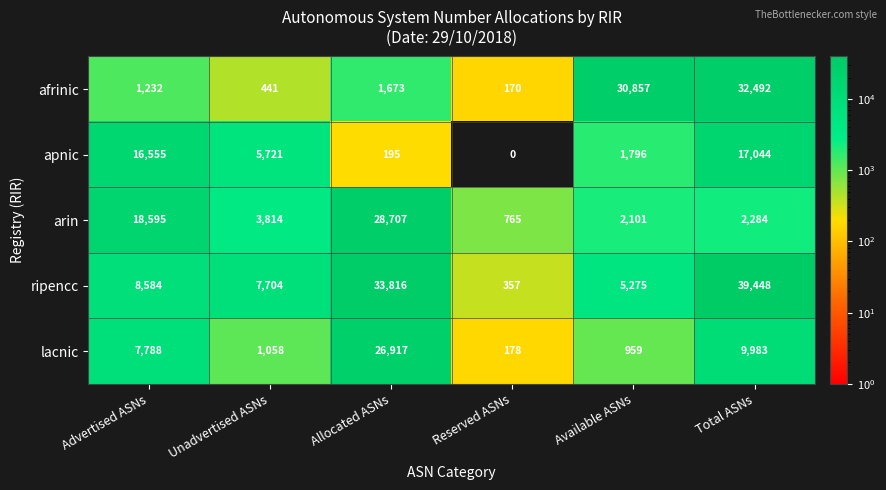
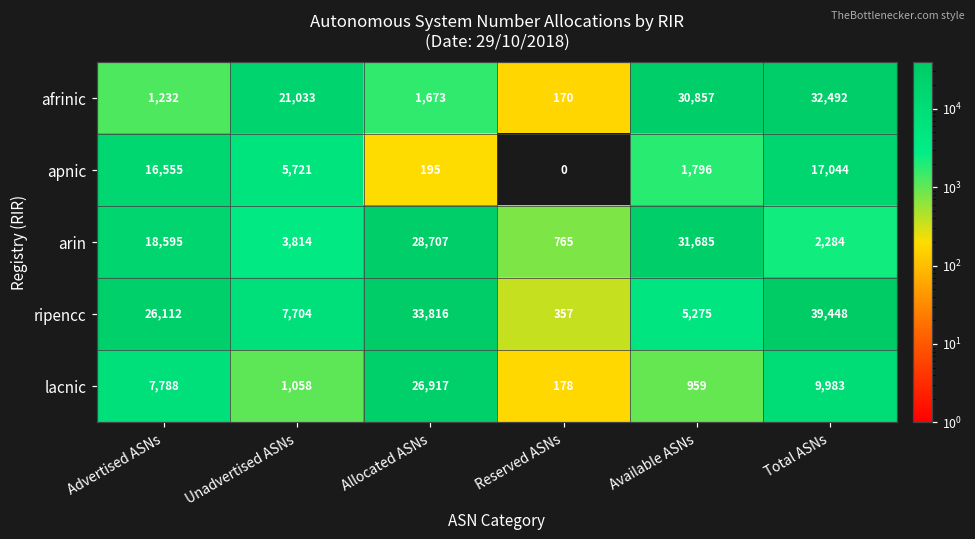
  {
    "afrinic": {
      "Advertised ASNs": "1,232",
-     "Unadvertised ASNs": "441",
+     "Unadvertised ASNs": "21,033",
      "Allocated ASNs": "1,673",
      "Reserved ASNs": "170",
      "Available ASNs": "30,857",
      "Total ASNs": "32,492"
    },
    "apnic": {
      "Advertised ASNs": "16,555",
      "Unadvertised ASNs": "5,721",
      "Allocated ASNs": "195",
      "Reserved ASNs": "0",
      "Available ASNs": "1,796",
      "Total ASNs": "17,044"
    },
    "arin": {
      "Advertised ASNs": "18,595",
      "Unadvertised ASNs": "3,814",
      "Allocated ASNs": "28,707",
      "Reserved ASNs": "765",
-     "Available ASNs": "2,101",
+     "Available ASNs": "31,685",
      "Total ASNs": "2,284"
    },
    "ripencc": {
-     "Advertised ASNs": "8,584",
+     "Advertised ASNs": "26,112",
      "Unadvertised ASNs": "7,704",
      "Allocated ASNs": "33,816",
      "Reserved ASNs": "357",
      "Available ASNs": "5,275",
      "Total ASNs": "39,448"
    },
    "lacnic": {
      "Advertised ASNs": "7,788",
      "Unadvertised ASNs": "1,058",
      "Allocated ASNs": "26,917",
      "Reserved ASNs": "178",
      "Available ASNs": "959",
      "Total ASNs": "9,983"
    }
  }
